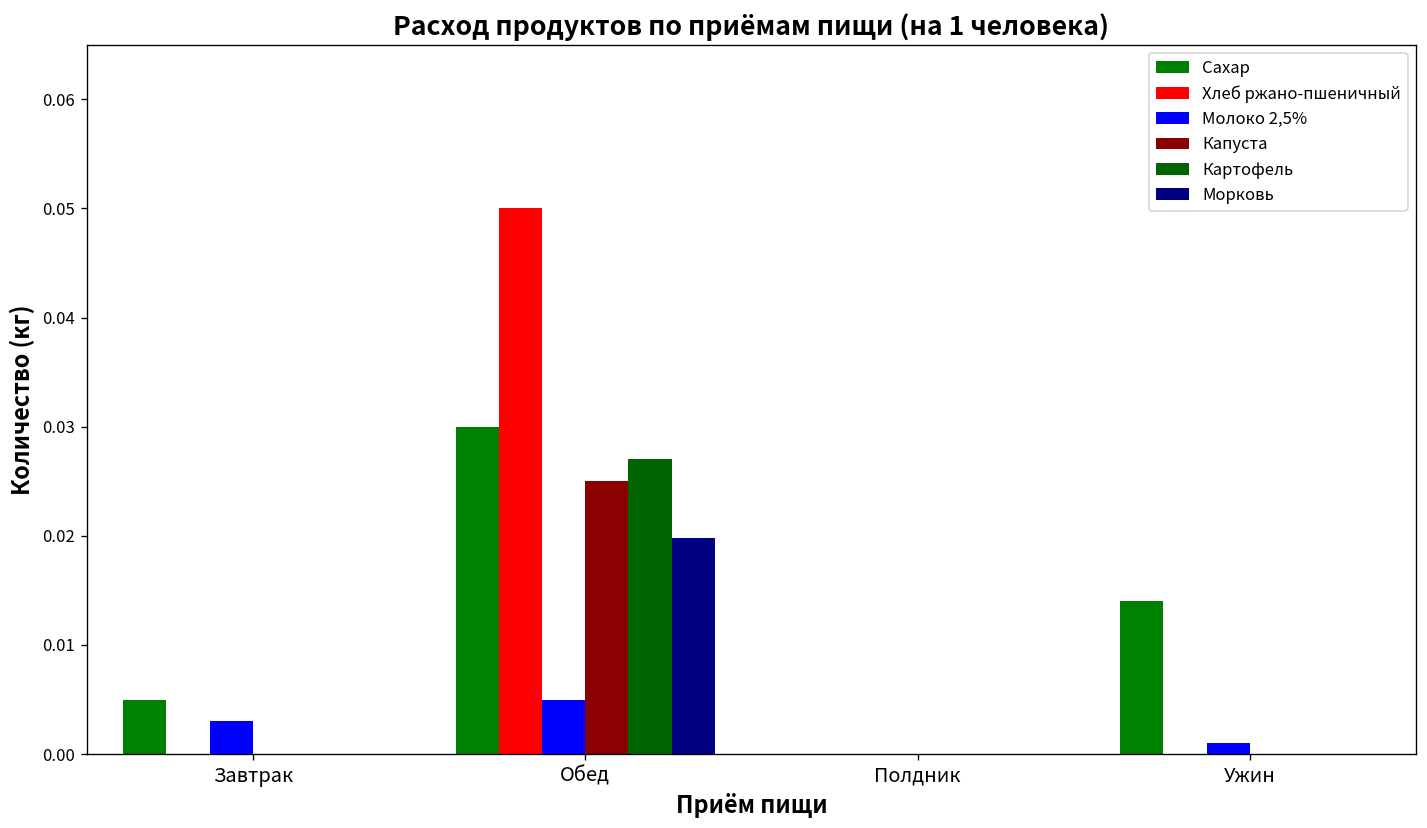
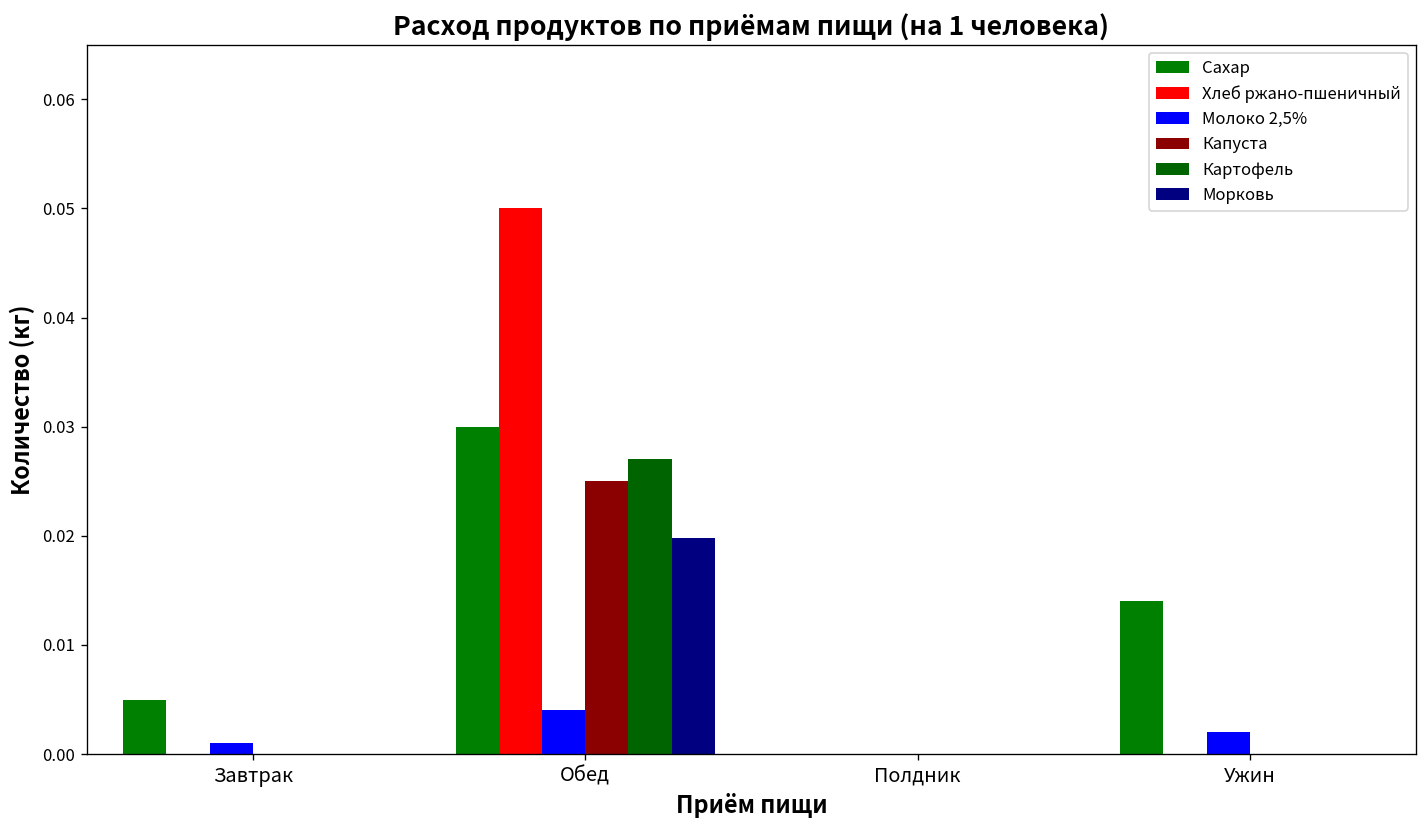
  {
    "Хлеб ржано-пшеничный": {
      "Завтрак": 0.000,
      "Обед": 0.050,
      "Полдник": 0.000,
      "Ужин": 0.000
    },
    "Молоко 2,5%": {
-     "Завтрак": 0.003,
-     "Обед": 0.005,
+     "Завтрак": 0.001,
+     "Обед": 0.004,
      "Полдник": 0.000,
-     "Ужин": 0.001
+     "Ужин": 0.002
    },
    "Капуста": {
      "Завтрак": 0.000,
      "Обед": 0.025,
      "Полдник": 0.000,
      "Ужин": 0.000
    },
    "Морковь": {
      "Завтрак": 0.000,
      "Обед": 0.020,
      "Полдник": 0.000,
      "Ужин": 0.000
    }
  }
